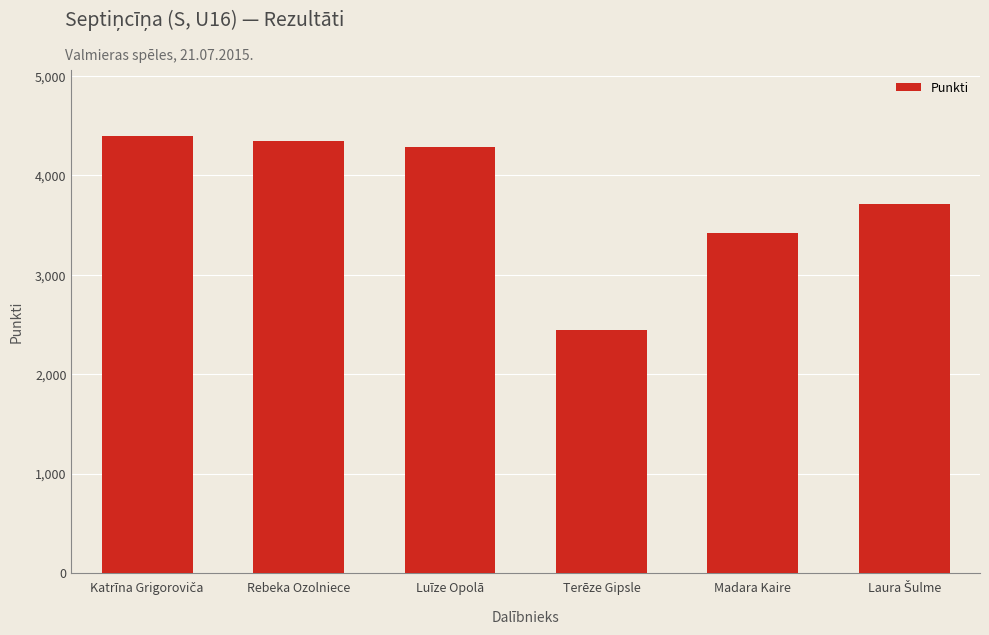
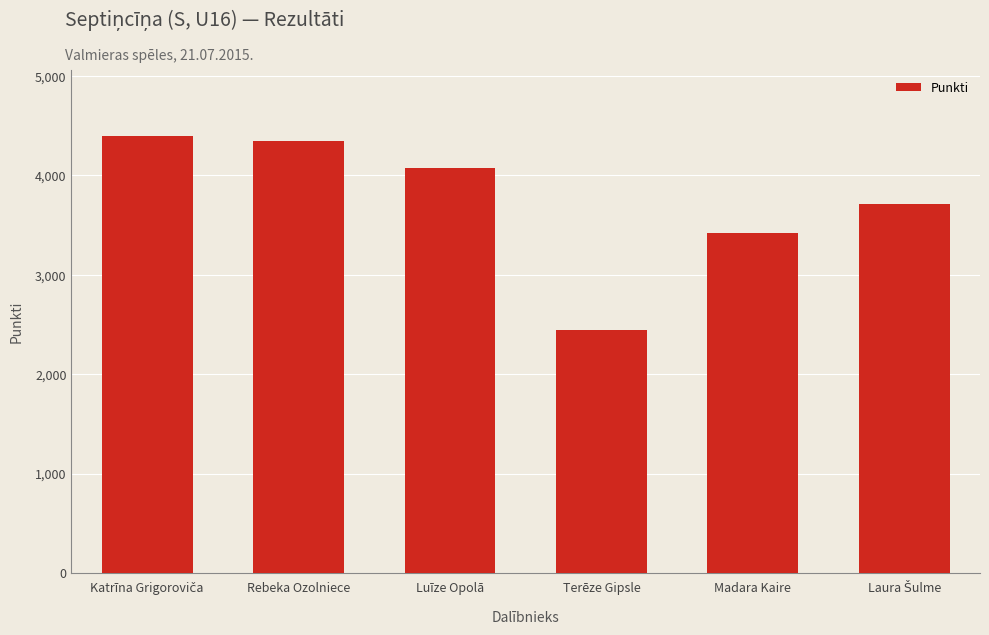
  {
    "Katrīna Grigoroviča": "4,400",
    "Rebeka Ozolniece": "4,400",
-   "Luīze Opolā": "4,300",
+   "Luīze Opolā": "4,100",
    "Terēze Gipsle": "2,400",
    "Madara Kaire": "3,400",
    "Laura Šulme": "3,700"
  }
